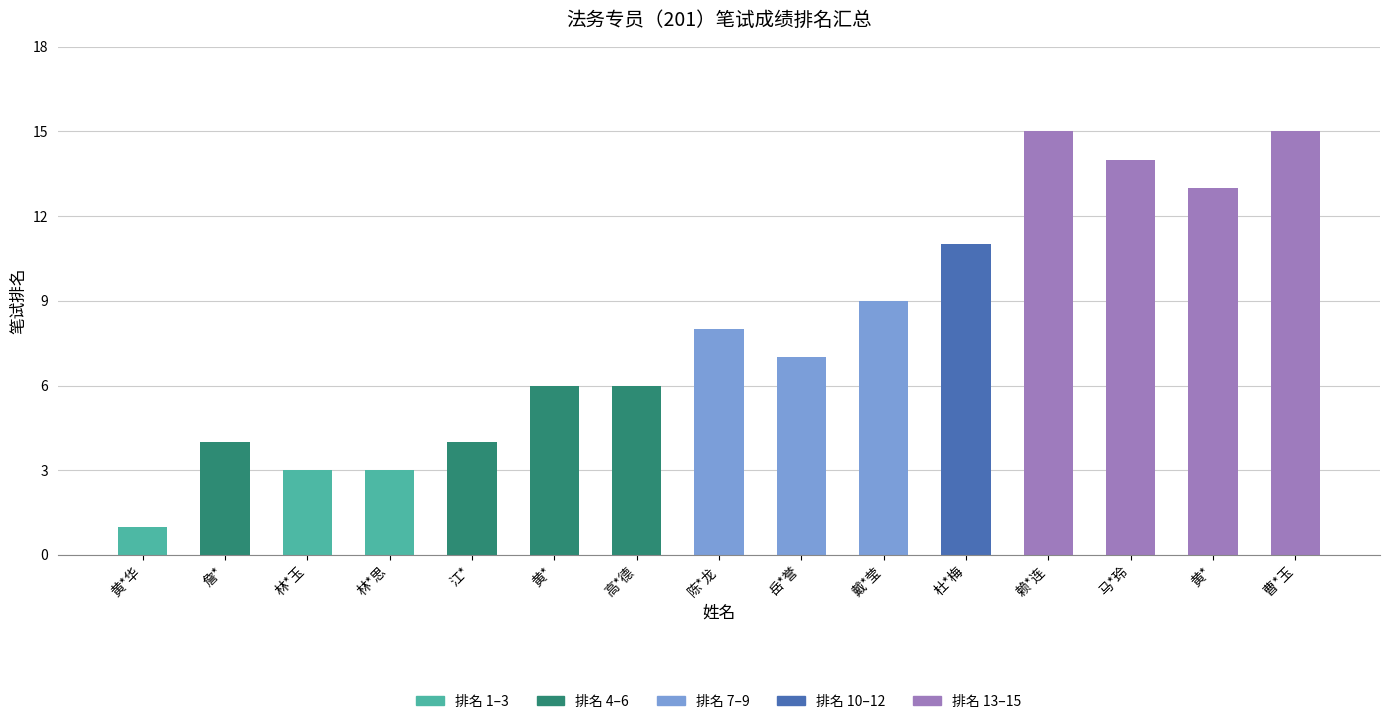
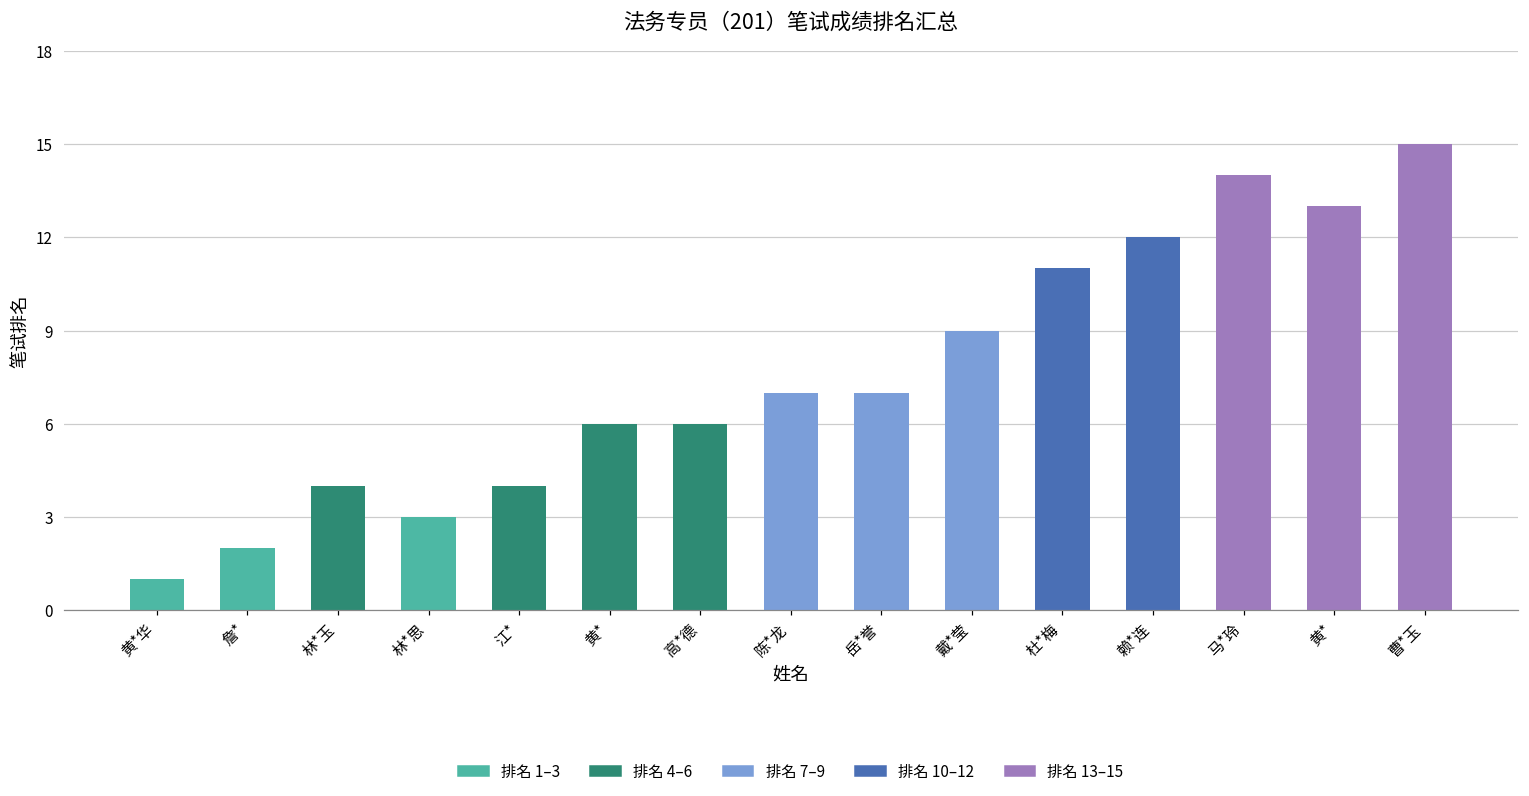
  {
    "黄*华": 1,
-   "詹*": 4,
-   "林*玉": 3,
+   "詹*": 2,
+   "林*玉": 4,
    "林*思": 3,
    "江*": 4,
    "高*德": 6,
-   "陈*龙": 8,
+   "陈*龙": 7,
    "岳*誉": 7,
    "戴*莹": 9,
    "杜*梅": 11,
-   "赖*连": 15,
+   "赖*连": 12,
    "马*玲": 14,
    "曹*玉": 15
  }
